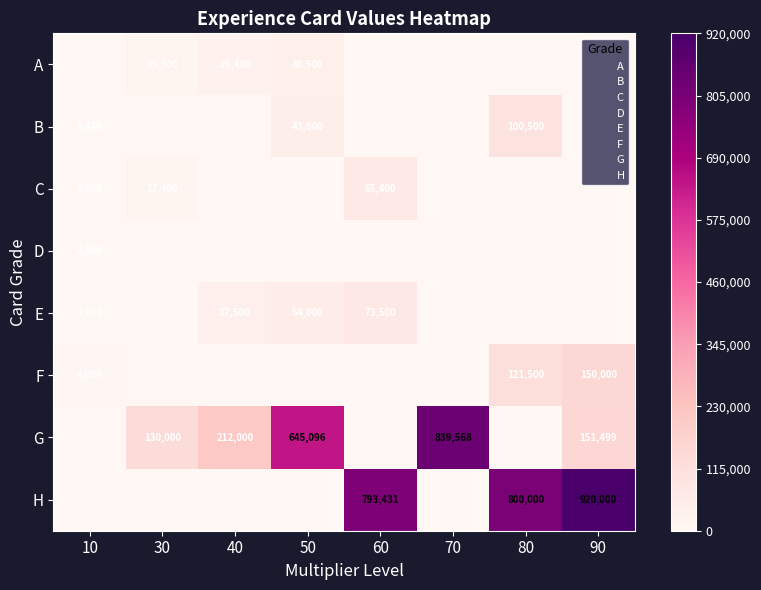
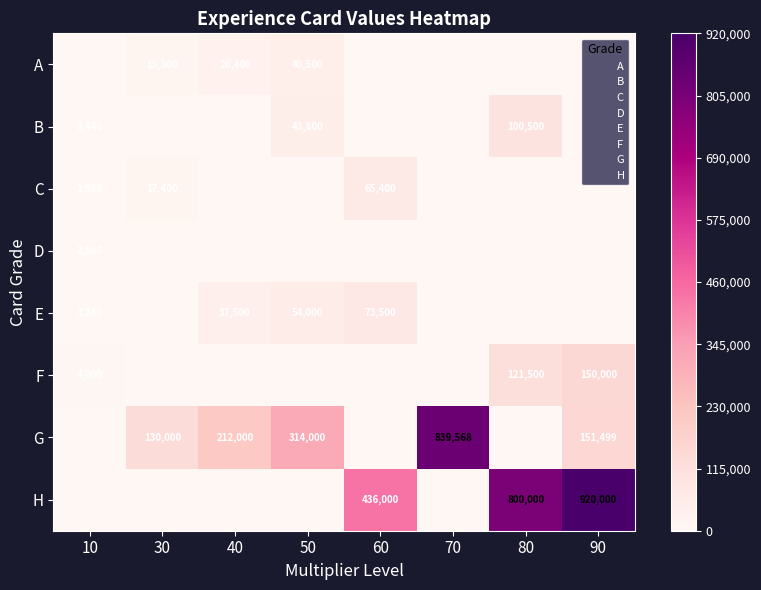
  {
    "G": {
-     "50": "645,096"
+     "50": "314,000"
    },
    "H": {
-     "60": "793,431"
+     "60": "436,000"
    }
  }
